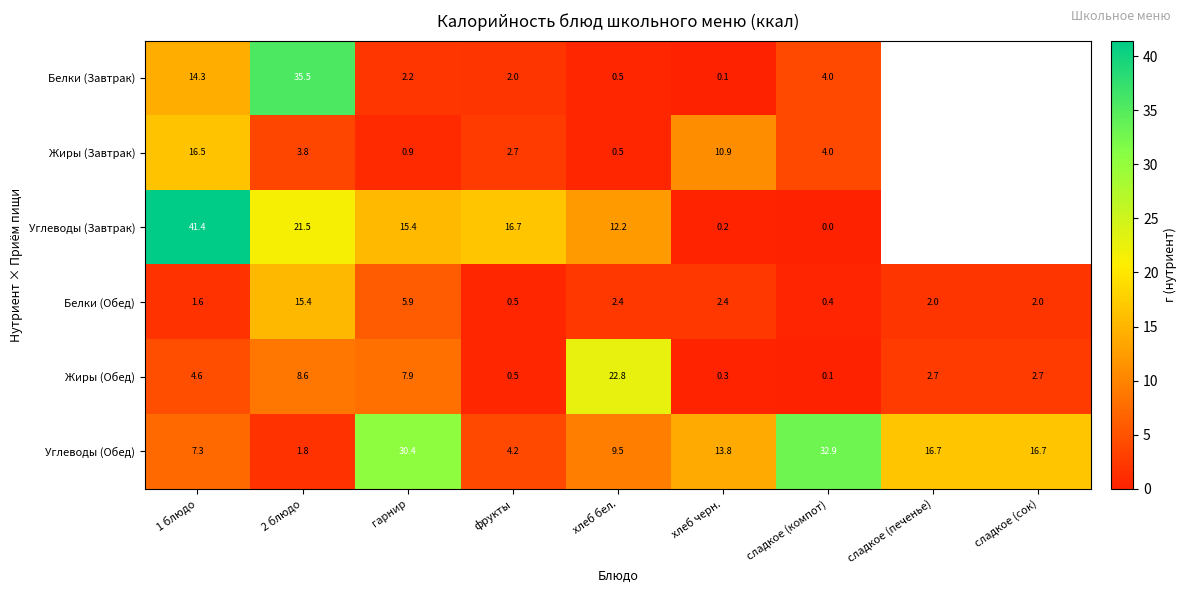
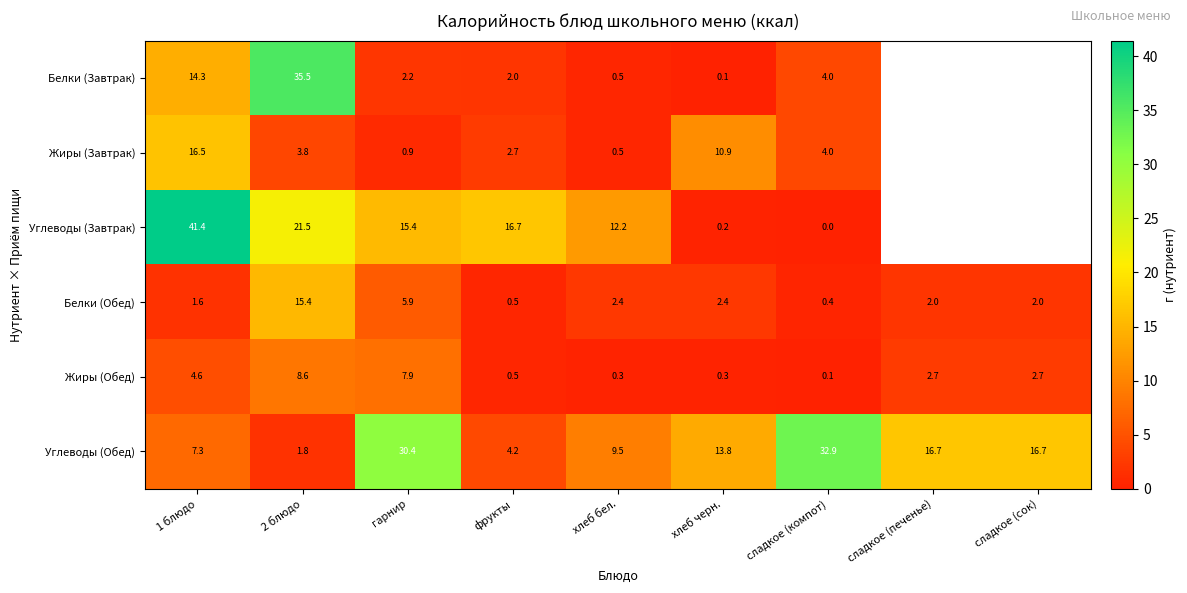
  {
    "Белки (Завтрак)": {
      "1 блюдо": 14.3,
      "2 блюдо": 35.5,
      "гарнир": 2.2,
      "фрукты": 2.0,
      "хлеб бел.": 0.5,
      "хлеб черн.": 0.1,
      "сладкое (компот)": 4.0
    },
    "Жиры (Завтрак)": {
      "1 блюдо": 16.5,
      "2 блюдо": 3.8,
      "гарнир": 0.9,
      "фрукты": 2.7,
      "хлеб бел.": 0.5,
      "хлеб черн.": 10.9,
      "сладкое (компот)": 4.0
    },
    "Углеводы (Завтрак)": {
      "1 блюдо": 41.4,
      "2 блюдо": 21.5,
      "гарнир": 15.4,
      "фрукты": 16.7,
      "хлеб бел.": 12.2,
      "хлеб черн.": 0.2,
      "сладкое (компот)": 0.0
    },
    "Белки (Обед)": {
      "1 блюдо": 1.6,
      "2 блюдо": 15.4,
      "гарнир": 5.9,
      "фрукты": 0.5,
      "хлеб бел.": 2.4,
      "хлеб черн.": 2.4,
      "сладкое (компот)": 0.4,
      "сладкое (печенье)": 2.0,
      "сладкое (сок)": 2.0
    },
    "Жиры (Обед)": {
      "1 блюдо": 4.6,
      "2 блюдо": 8.6,
      "гарнир": 7.9,
      "фрукты": 0.5,
-     "хлеб бел.": 22.8,
+     "хлеб бел.": 0.3,
      "хлеб черн.": 0.3,
      "сладкое (компот)": 0.1,
      "сладкое (печенье)": 2.7,
      "сладкое (сок)": 2.7
    },
    "Углеводы (Обед)": {
      "1 блюдо": 7.3,
      "2 блюдо": 1.8,
      "гарнир": 30.4,
      "фрукты": 4.2,
      "хлеб бел.": 9.5,
      "хлеб черн.": 13.8,
      "сладкое (компот)": 32.9,
      "сладкое (печенье)": 16.7,
      "сладкое (сок)": 16.7
    }
  }
